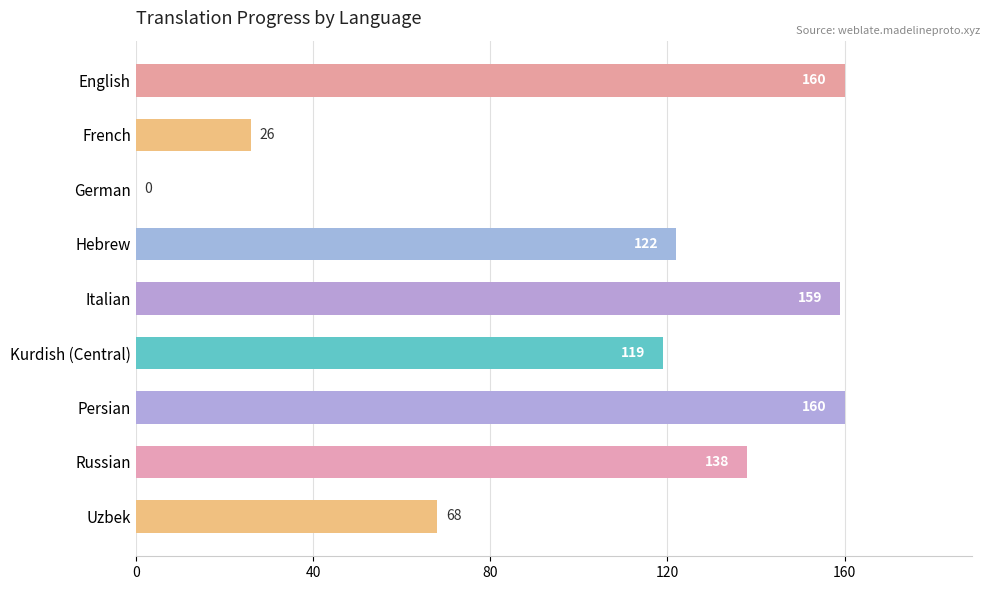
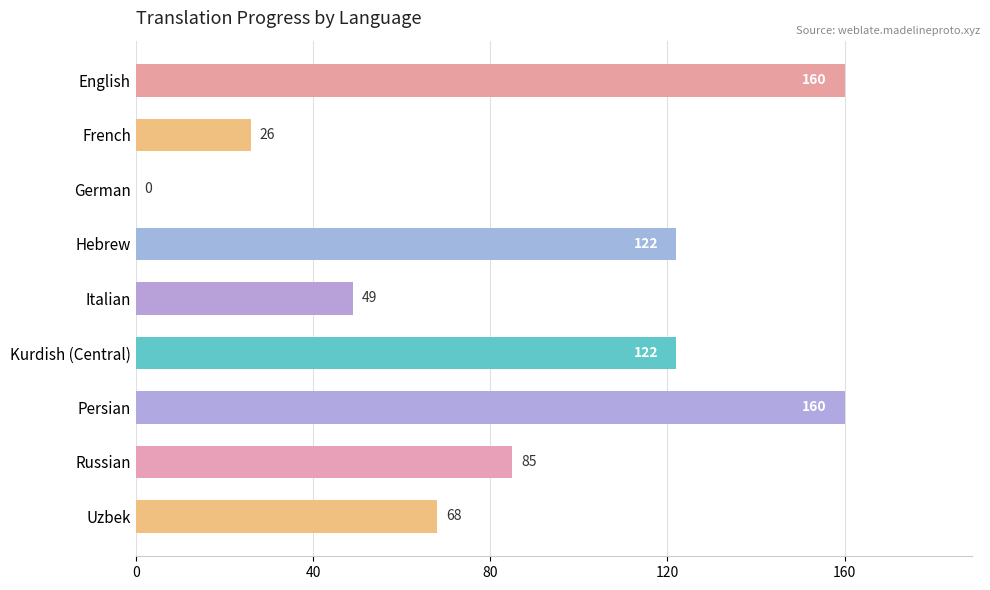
  {
    "English": 160,
    "French": 26,
    "German": 0,
    "Hebrew": 122,
-   "Italian": 159,
-   "Kurdish (Central)": 119,
+   "Italian": 49,
+   "Kurdish (Central)": 122,
    "Persian": 160,
-   "Russian": 138,
+   "Russian": 85,
    "Uzbek": 68
  }
